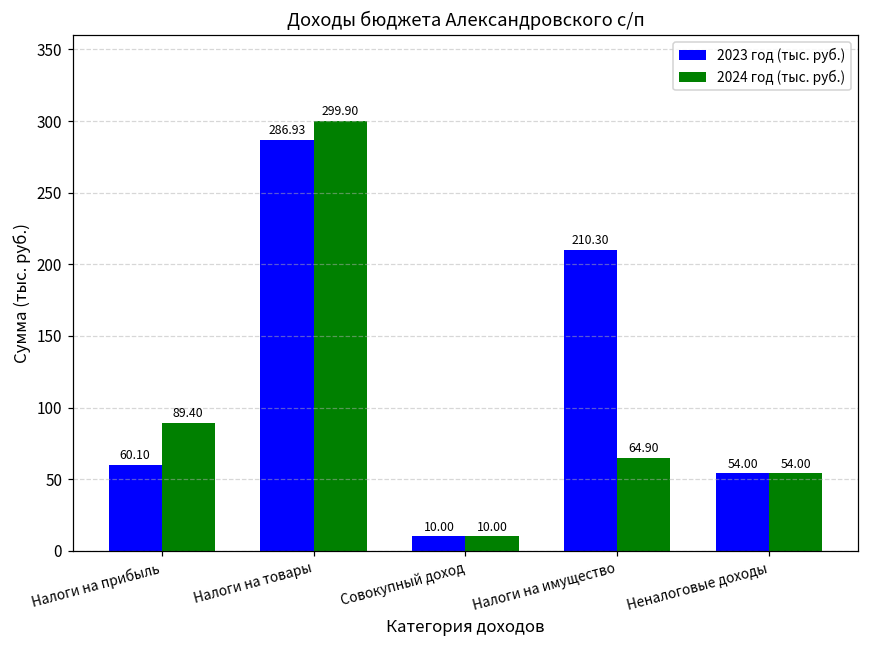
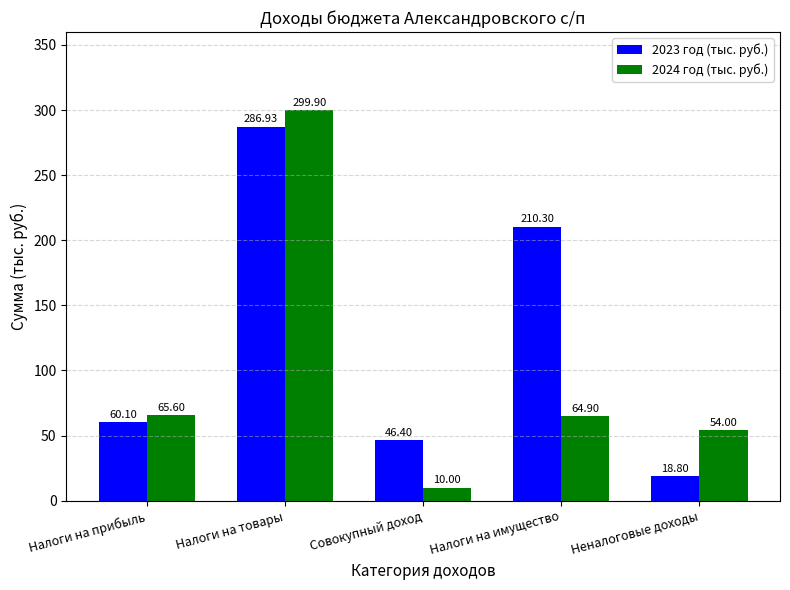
  {
    "2023 год (тыс. руб.)": {
      "Налоги на прибыль": 60.10,
      "Налоги на товары": 286.93,
-     "Совокупный доход": 10.00,
+     "Совокупный доход": 46.40,
      "Налоги на имущество": 210.30,
-     "Неналоговые доходы": 54.00
+     "Неналоговые доходы": 18.80
    },
    "2024 год (тыс. руб.)": {
-     "Налоги на прибыль": 89.40,
+     "Налоги на прибыль": 65.60,
      "Налоги на товары": 299.90,
      "Совокупный доход": 10.00,
      "Налоги на имущество": 64.90,
      "Неналоговые доходы": 54.00
    }
  }
